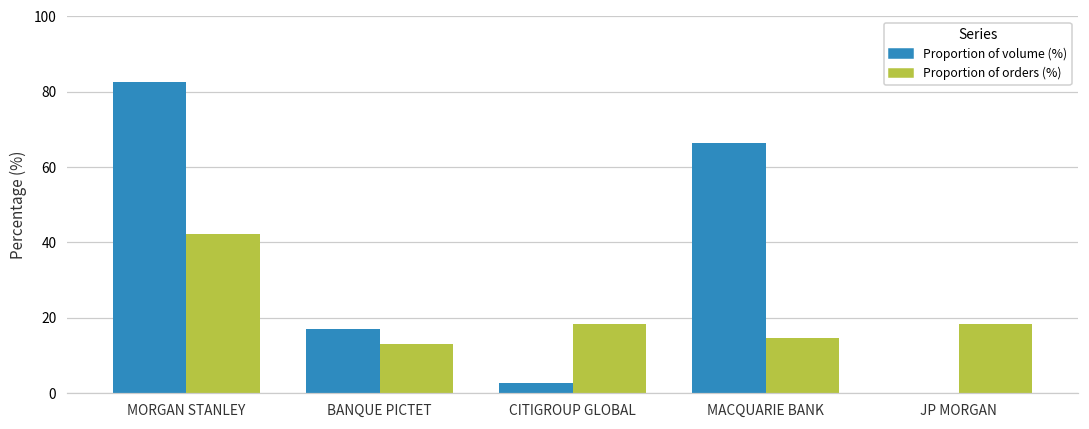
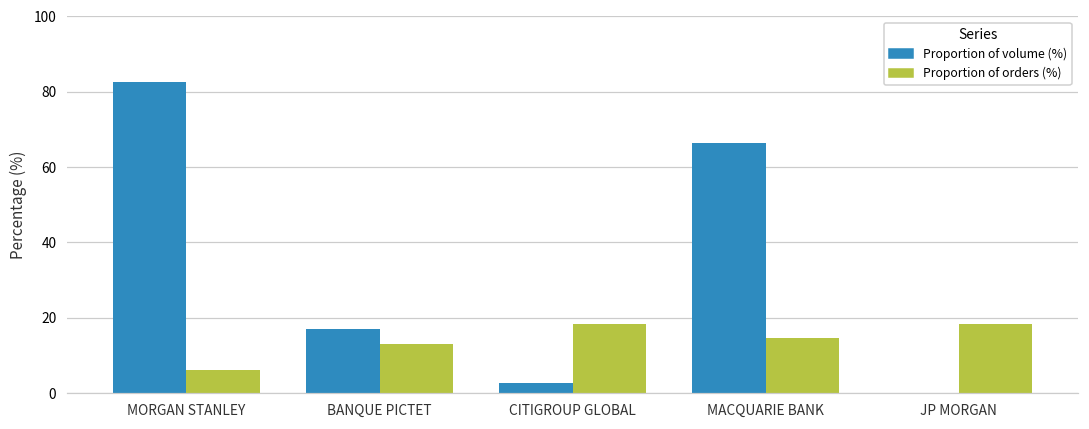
  {
    "Proportion of volume (%)": {
      "MORGAN STANLEY": 83,
      "BANQUE PICTET": 17,
      "CITIGROUP GLOBAL": 3,
      "MACQUARIE BANK": 66
    },
    "Proportion of orders (%)": {
-     "MORGAN STANLEY": 42,
+     "MORGAN STANLEY": 6,
      "BANQUE PICTET": 13,
      "CITIGROUP GLOBAL": 18,
      "MACQUARIE BANK": 15,
      "JP MORGAN": 18
    }
  }
